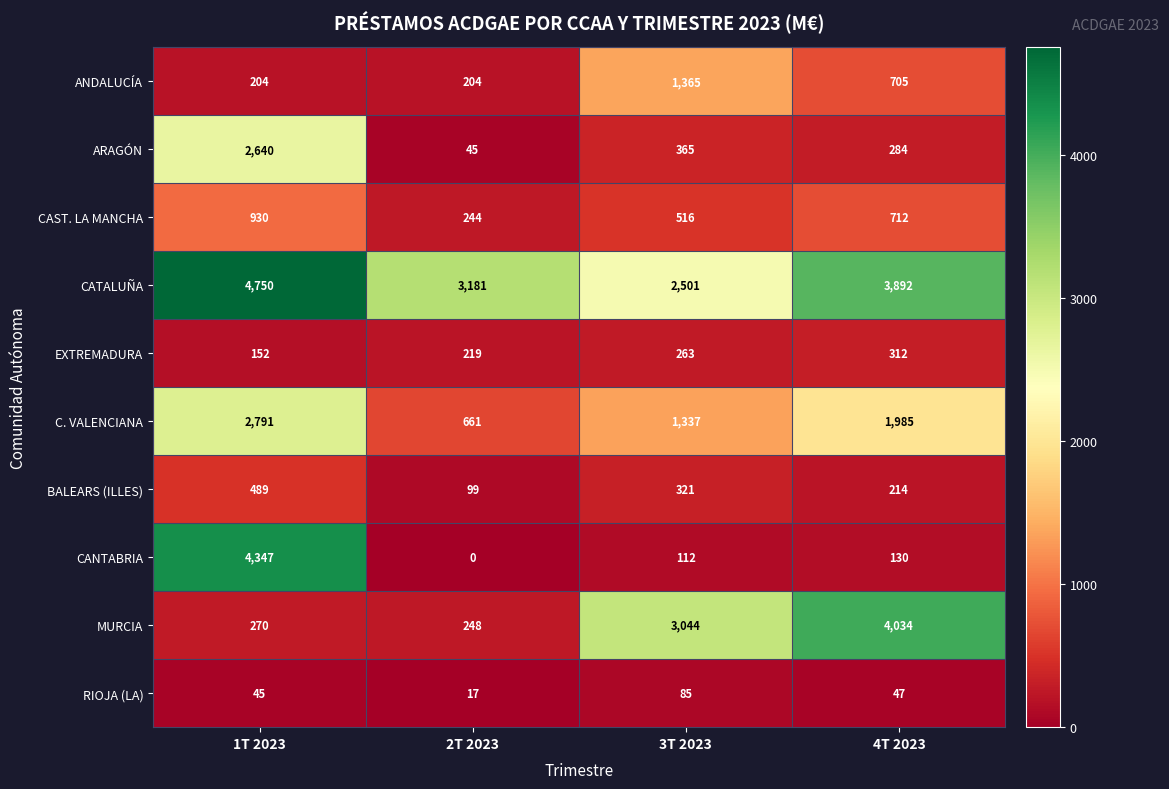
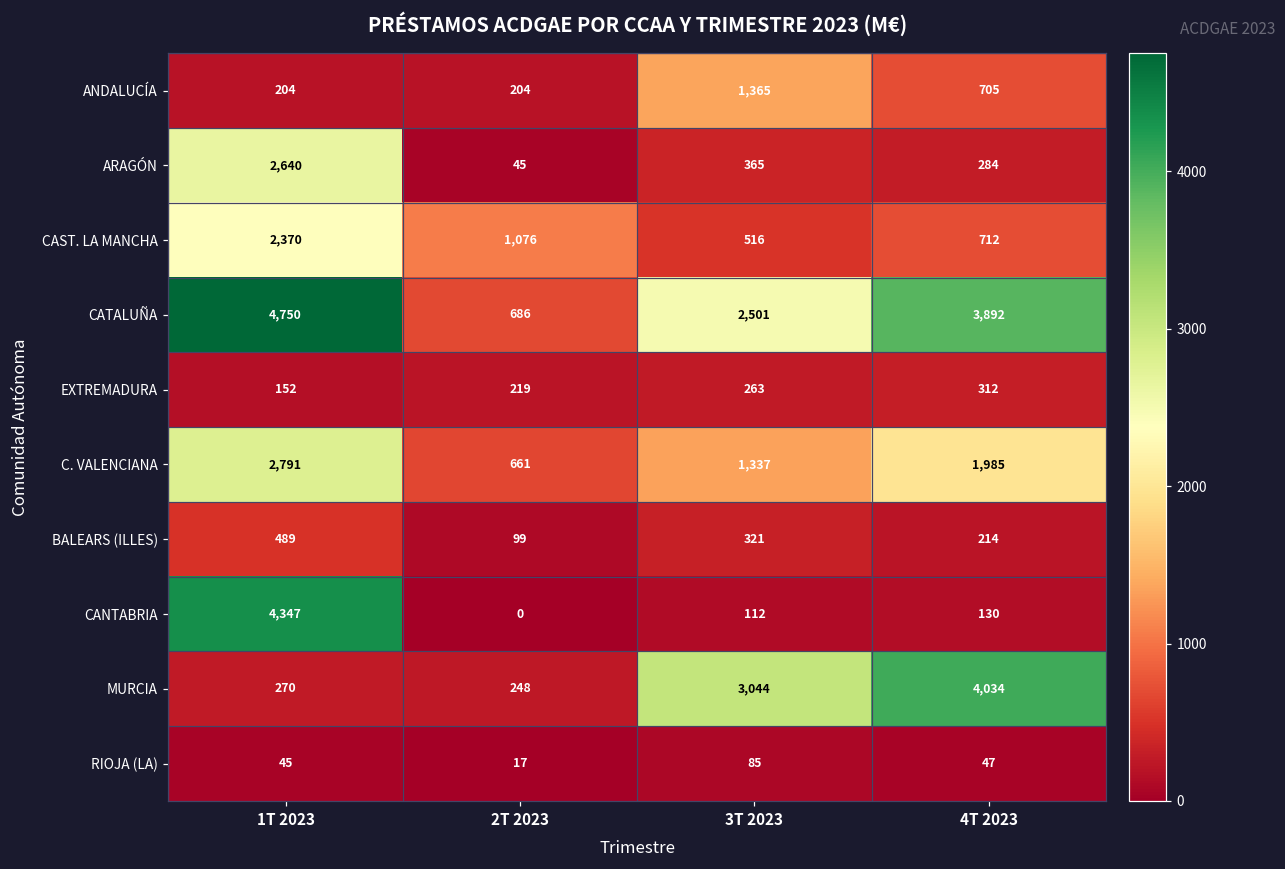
  {
    "ANDALUCÍA": {
      "1T 2023": "204",
      "2T 2023": "204",
      "3T 2023": "1,365",
      "4T 2023": "705"
    },
    "ARAGÓN": {
      "1T 2023": "2,640",
      "2T 2023": "45",
      "3T 2023": "365",
      "4T 2023": "284"
    },
    "CAST. LA MANCHA": {
-     "1T 2023": "930",
-     "2T 2023": "244",
+     "1T 2023": "2,370",
+     "2T 2023": "1,076",
      "3T 2023": "516",
      "4T 2023": "712"
    },
    "CATALUÑA": {
      "1T 2023": "4,750",
-     "2T 2023": "3,181",
+     "2T 2023": "686",
      "3T 2023": "2,501",
      "4T 2023": "3,892"
    },
    "EXTREMADURA": {
      "1T 2023": "152",
      "2T 2023": "219",
      "3T 2023": "263",
      "4T 2023": "312"
    },
    "C. VALENCIANA": {
      "1T 2023": "2,791",
      "2T 2023": "661",
      "3T 2023": "1,337",
      "4T 2023": "1,985"
    },
    "BALEARS (ILLES)": {
      "1T 2023": "489",
      "2T 2023": "99",
      "3T 2023": "321",
      "4T 2023": "214"
    },
    "CANTABRIA": {
      "1T 2023": "4,347",
      "2T 2023": "0",
      "3T 2023": "112",
      "4T 2023": "130"
    },
    "MURCIA": {
      "1T 2023": "270",
      "2T 2023": "248",
      "3T 2023": "3,044",
      "4T 2023": "4,034"
    },
    "RIOJA (LA)": {
      "1T 2023": "45",
      "2T 2023": "17",
      "3T 2023": "85",
      "4T 2023": "47"
    }
  }
